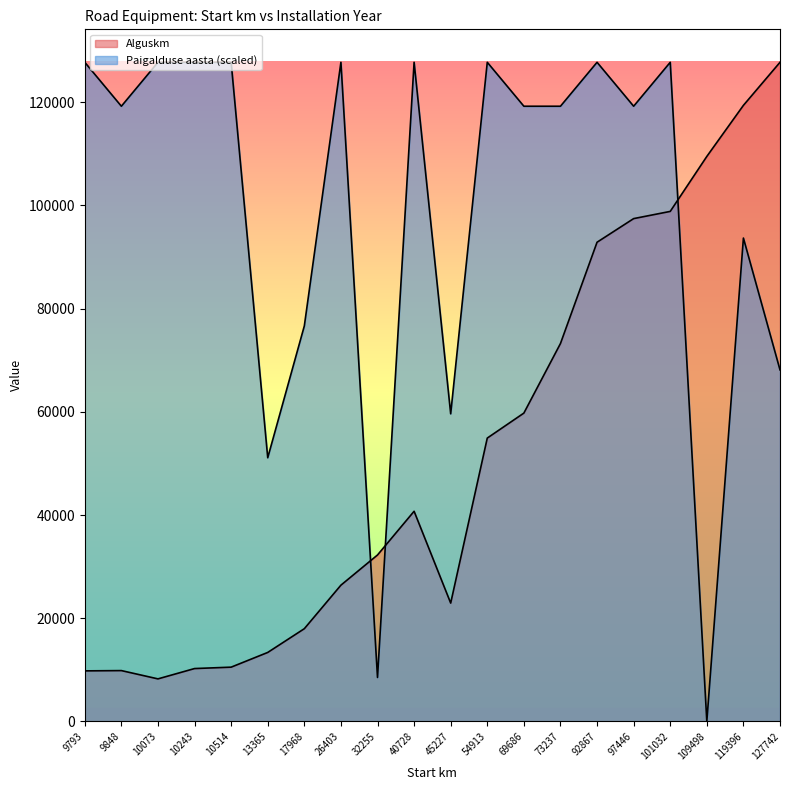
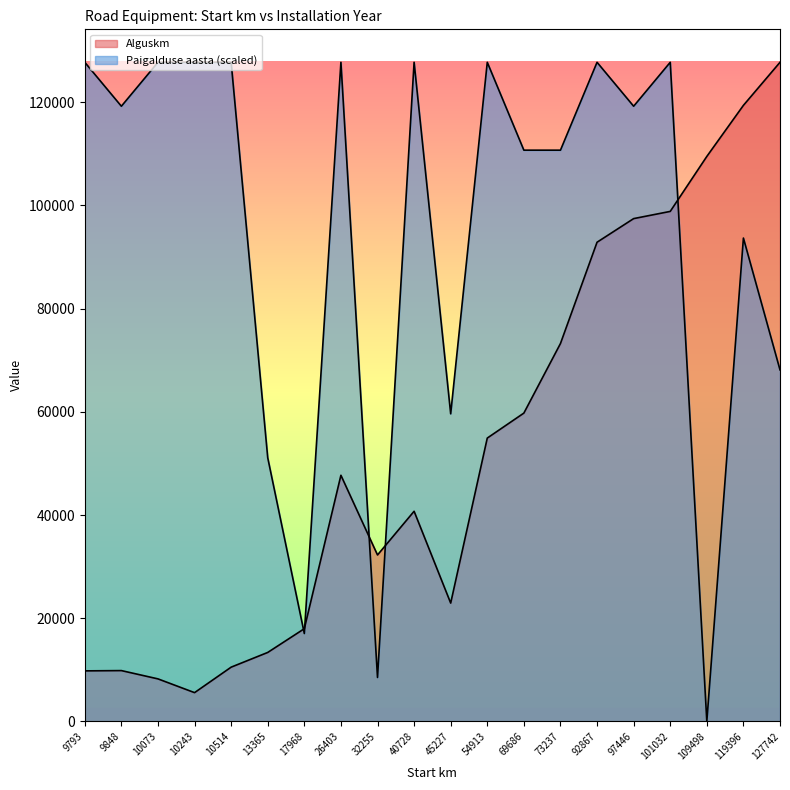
  {
    "Alguskm": {
      "9793": 10000,
      "9848": 10000,
      "10073": 8000,
-     "10243": 10000,
+     "10243": 6000,
      "10514": 11000,
      "13365": 13000,
      "17968": 18000,
-     "26403": 26000,
+     "26403": 48000,
      "32255": 32000,
      "40728": 41000,
      "45227": 23000,
      "54913": 55000,
      "69686": 60000,
      "73237": 73000,
      "92867": 93000,
      "97446": 97000,
      "101032": 99000,
      "109498": 109000,
      "119396": 119000,
      "127742": 128000
    },
    "Paigalduse aasta (scaled)": {
      "9793": 128000,
      "9848": 119000,
      "13365": 51000,
-     "17968": 77000,
+     "17968": 17000,
      "26403": 128000,
      "32255": 9000,
      "40728": 128000,
      "45227": 60000,
      "54913": 128000,
-     "69686": 119000,
-     "73237": 119000,
+     "69686": 111000,
+     "73237": 111000,
      "92867": 128000,
      "97446": 119000,
      "101032": 128000,
      "119396": 94000,
      "127742": 68000
    }
  }
